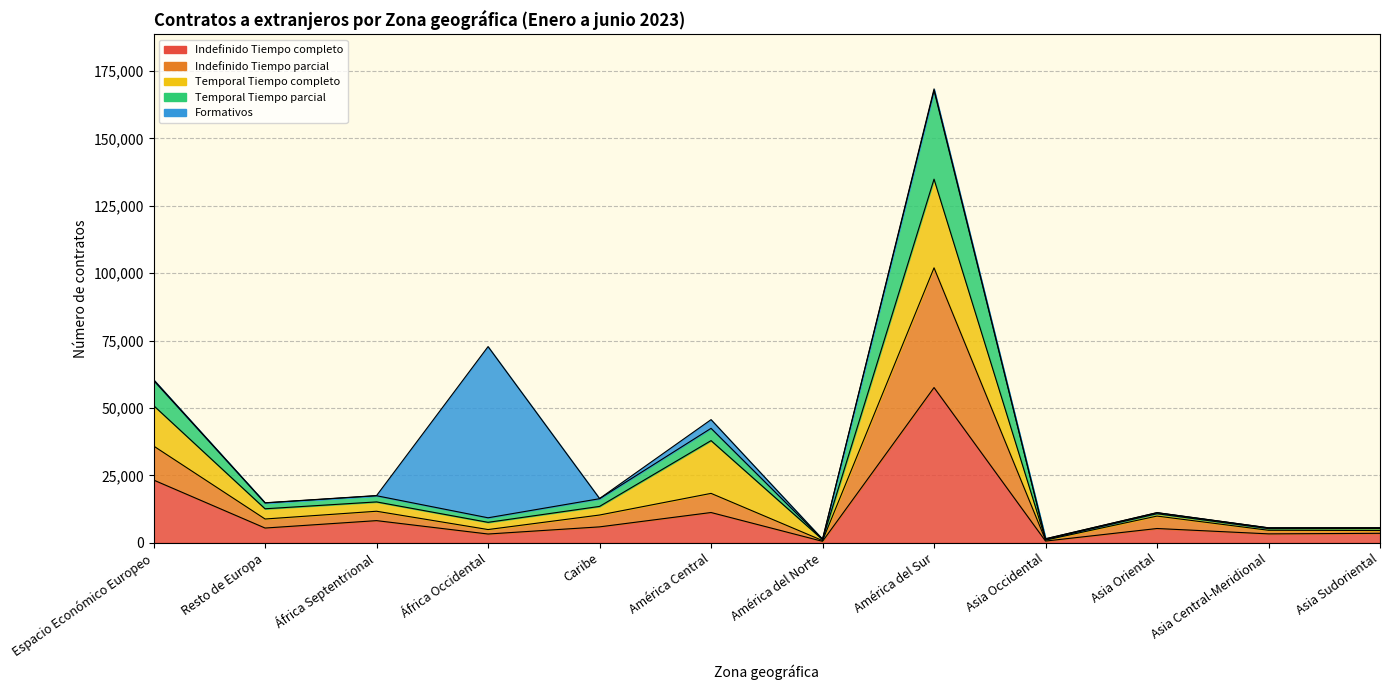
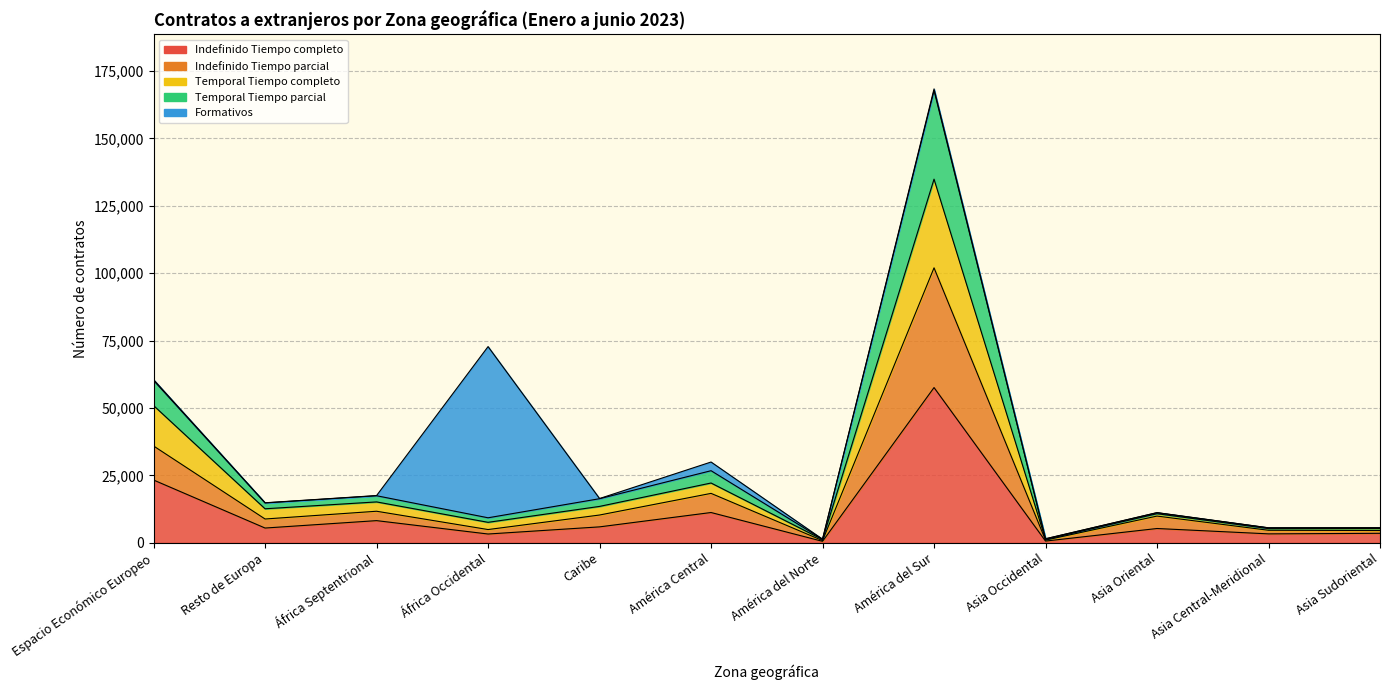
  {
    "Temporal Tiempo completo": {
      "Espacio Económico Europeo": "15,000",
      "Resto de Europa": "4,000",
      "África Septentrional": "3,000",
      "África Occidental": "3,000",
      "Caribe": "3,000",
-     "América Central": "20,000",
+     "América Central": "4,000",
      "América del Sur": "33,000"
    },
    "Temporal Tiempo parcial": {
      "África Occidental": "2,000",
      "América Central": "5,000"
    },
    "Formativos": {
      "África Occidental": "64,000",
      "América Central": "3,000"
    }
  }
